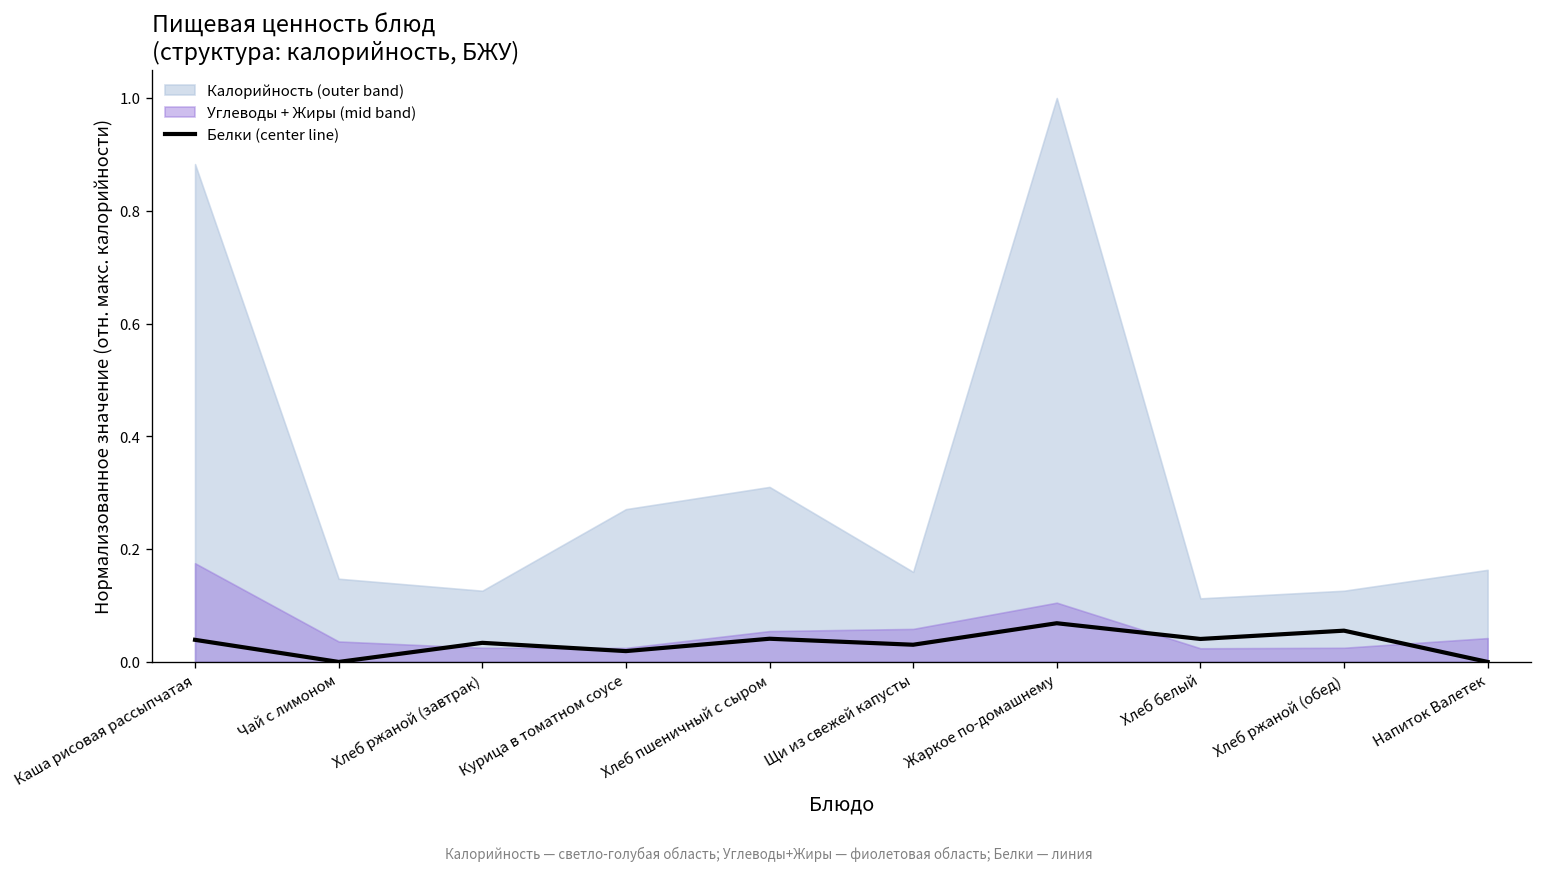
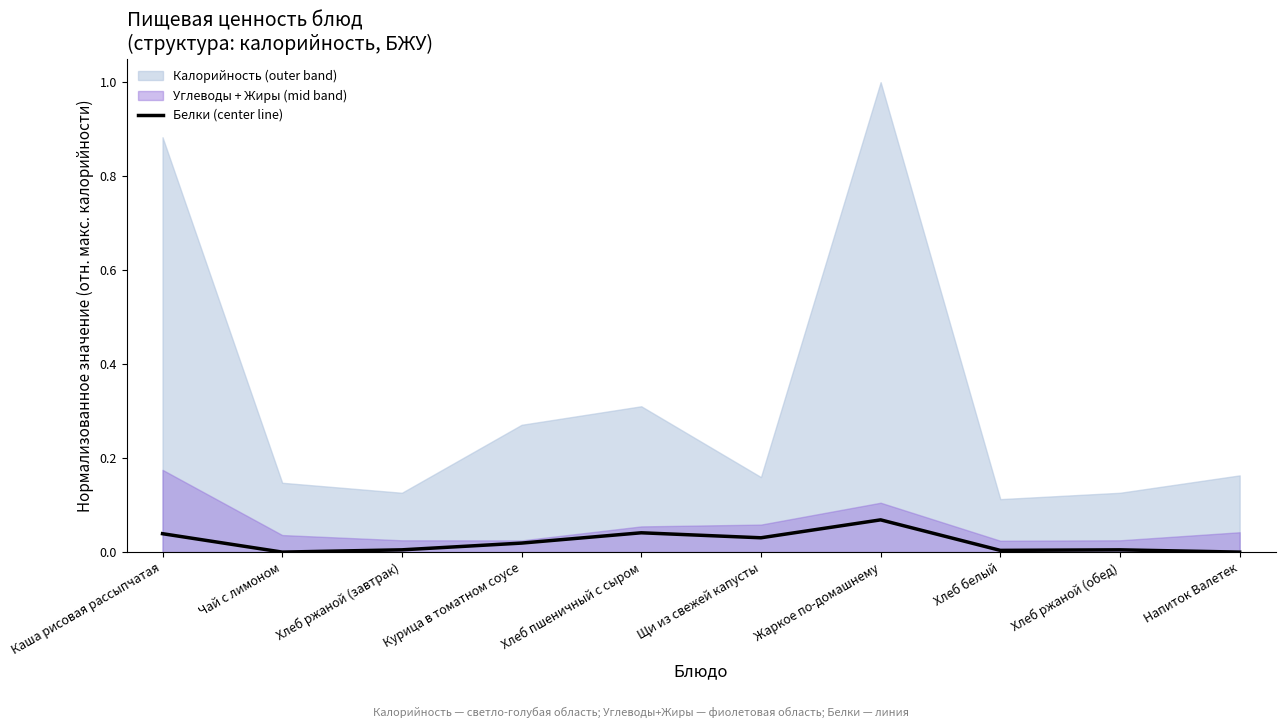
  {
    "Белки (center line)": {
      "Каша рисовая рассыпчатая": 0.04,
      "Чай с лимоном": 0.00,
-     "Хлеб ржаной (завтрак)": 0.03,
+     "Хлеб ржаной (завтрак)": 0.00,
      "Курица в томатном соусе": 0.02,
      "Хлеб пшеничный с сыром": 0.04,
      "Щи из свежей капусты": 0.03,
      "Жаркое по-домашнему": 0.07,
-     "Хлеб белый": 0.04,
-     "Хлеб ржаной (обед)": 0.06,
+     "Хлеб белый": 0.00,
+     "Хлеб ржаной (обед)": 0.00,
      "Напиток Валетек": 0.00
    }
  }
